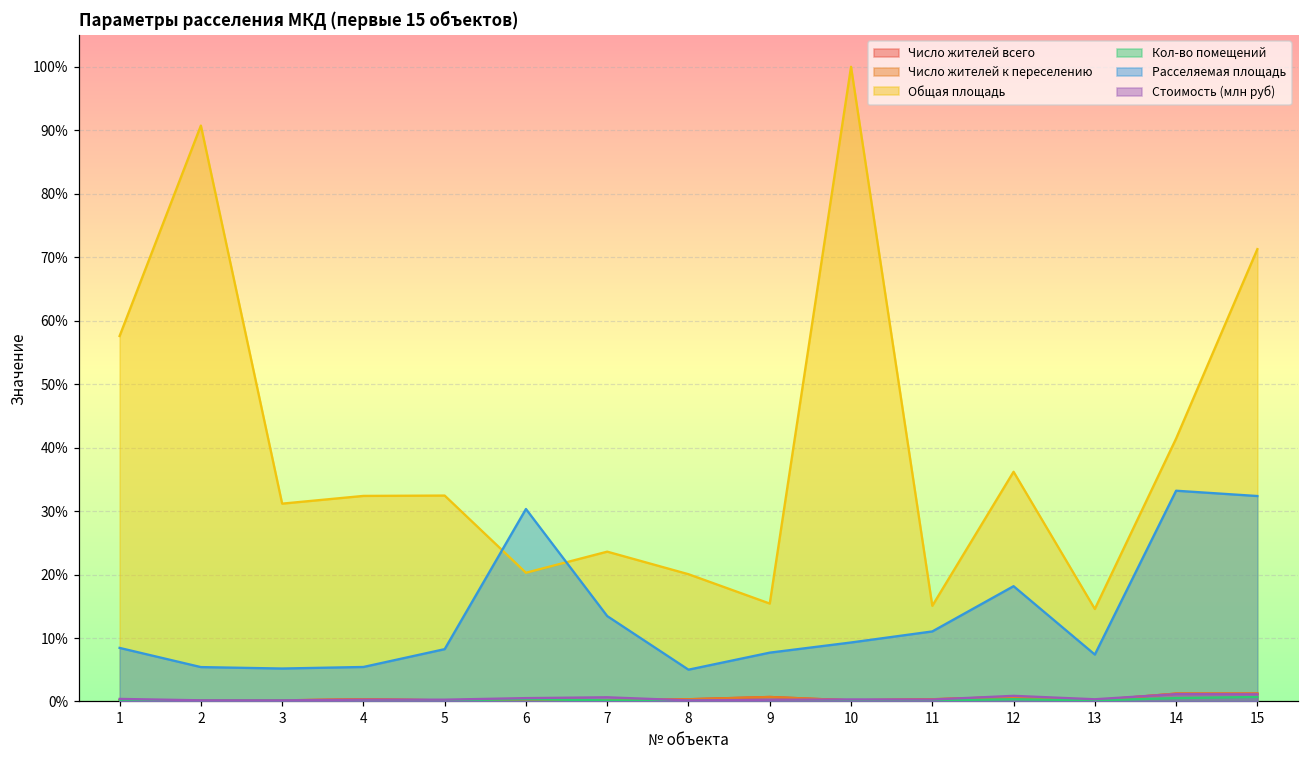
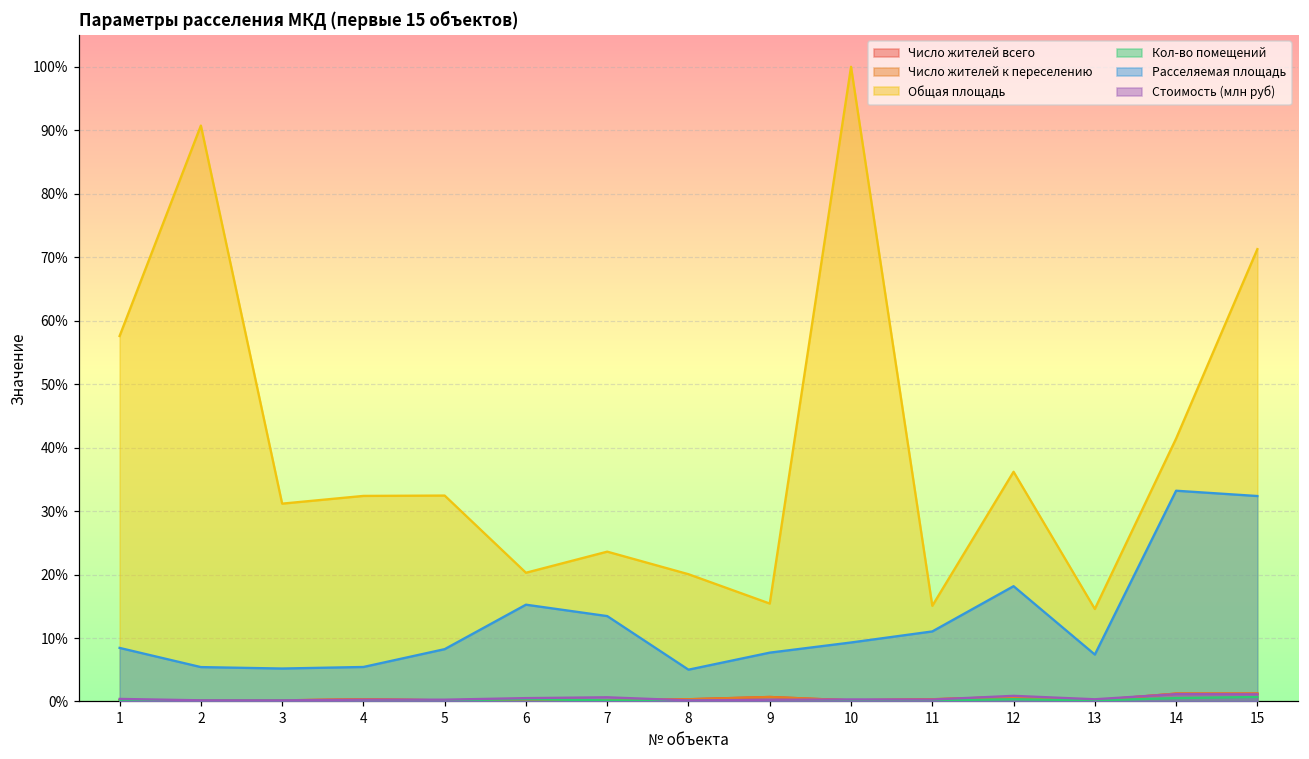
  {
    "Кол-во помещений": {
      "14": "1%"
    },
    "Расселяемая площадь": {
      "1": "8%",
      "2": "5%",
      "3": "5%",
      "4": "5%",
      "5": "8%",
-     "6": "30%",
+     "6": "15%",
      "7": "13%",
      "8": "5%",
      "9": "8%",
      "10": "9%",
      "11": "11%",
      "12": "18%",
      "13": "7%",
      "14": "33%",
      "15": "32%"
    },
    "Стоимость (млн руб)": {
      "7": "1%"
    }
  }
